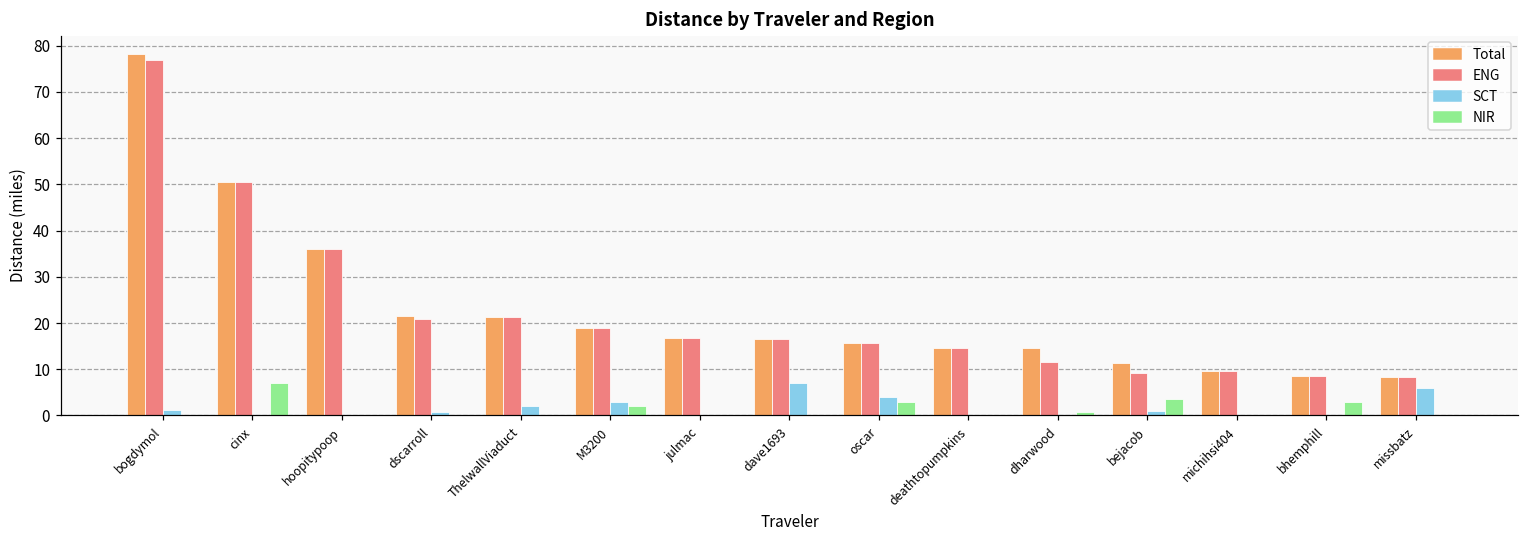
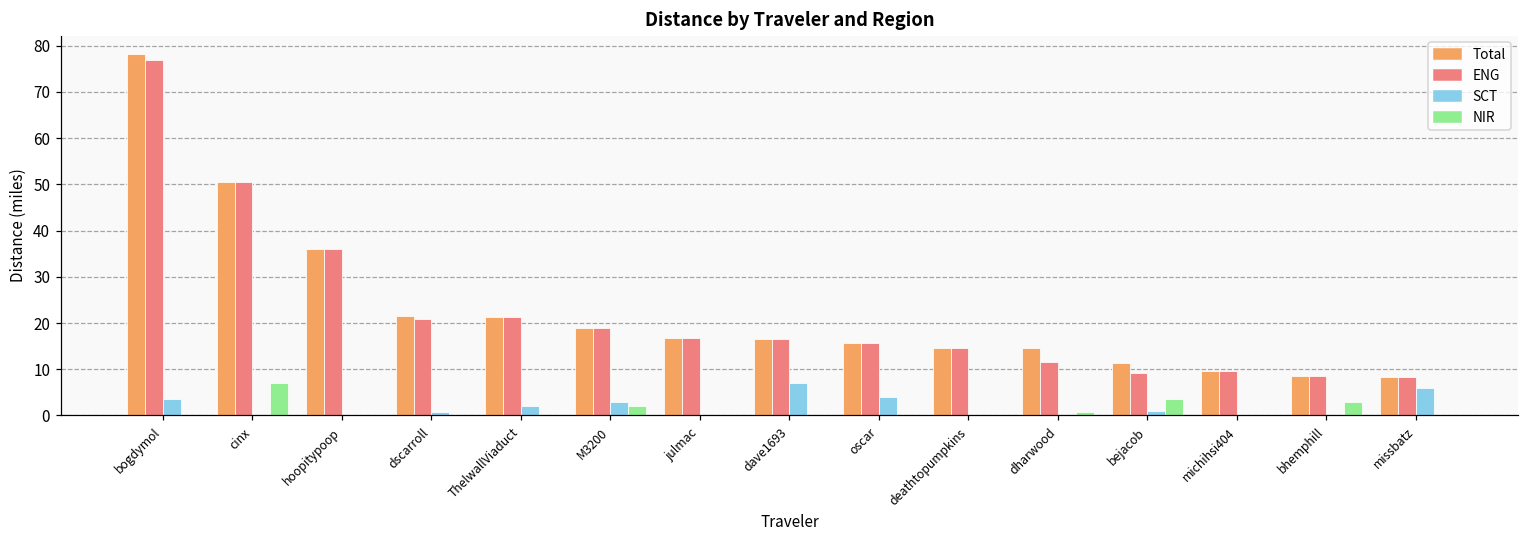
  {
    "SCT": {
-     "bogdymol": 1,
+     "bogdymol": 3,
      "cinx": 0,
      "hoopitypoop": 0,
      "dscarroll": 1,
      "ThelwallViaduct": 2,
      "M3200": 3,
      "julmac": 0,
      "dave1693": 7,
      "oscar": 4,
      "deathtopumpkins": 0,
      "dharwood": 0,
      "bejacob": 1,
      "michihsi404": 0,
      "bhemphill": 0,
      "missbatz": 6
    },
    "NIR": {
      "bogdymol": 0,
      "cinx": 7,
      "hoopitypoop": 0,
      "dscarroll": 0,
      "ThelwallViaduct": 0,
      "M3200": 2,
      "julmac": 0,
      "dave1693": 0,
-     "oscar": 3,
+     "oscar": 0,
      "deathtopumpkins": 0,
      "dharwood": 1,
      "bejacob": 4,
      "michihsi404": 0,
      "bhemphill": 3,
      "missbatz": 0
    }
  }
